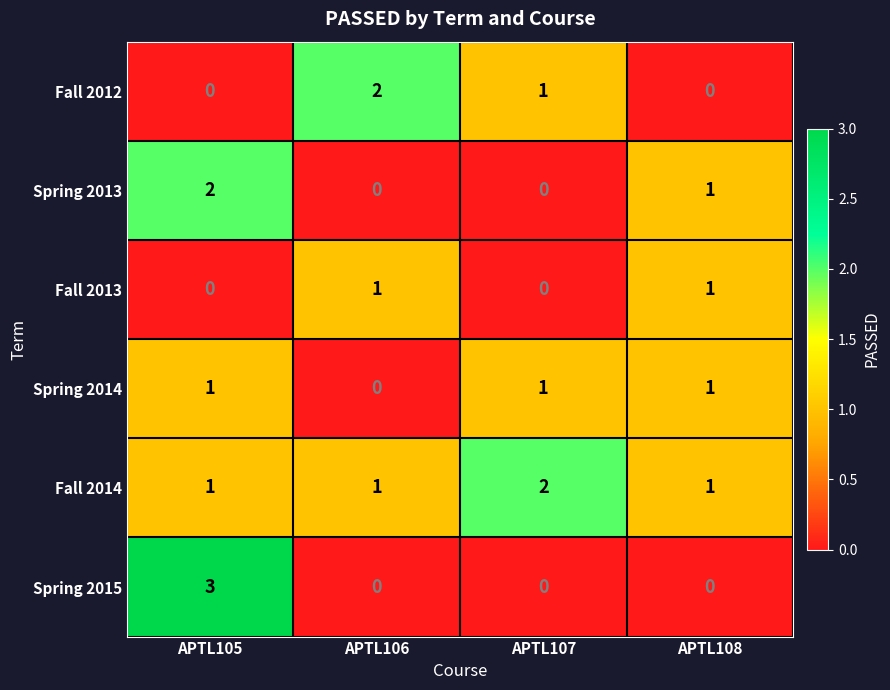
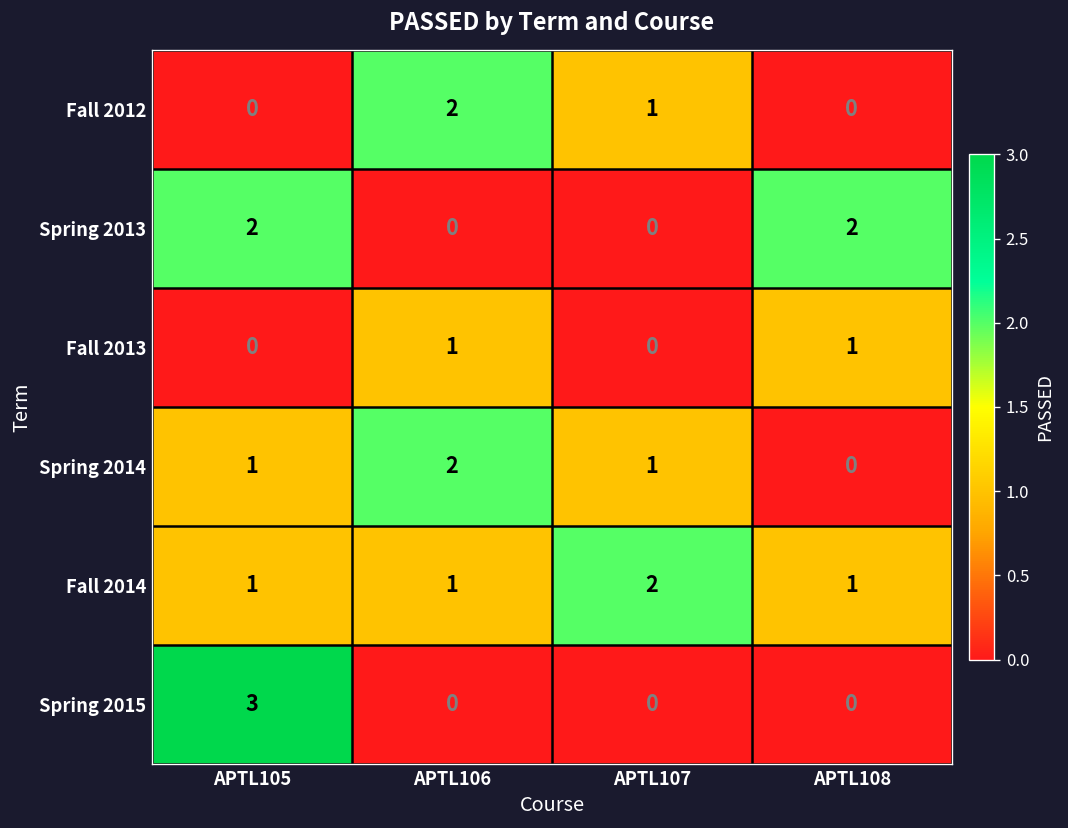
  {
    "Fall 2012": {
      "APTL105": 0,
      "APTL106": 2,
      "APTL107": 1,
      "APTL108": 0
    },
    "Spring 2013": {
      "APTL105": 2,
      "APTL106": 0,
      "APTL107": 0,
-     "APTL108": 1
+     "APTL108": 2
    },
    "Fall 2013": {
      "APTL105": 0,
      "APTL106": 1,
      "APTL107": 0,
      "APTL108": 1
    },
    "Spring 2014": {
      "APTL105": 1,
-     "APTL106": 0,
+     "APTL106": 2,
      "APTL107": 1,
-     "APTL108": 1
+     "APTL108": 0
    },
    "Fall 2014": {
      "APTL105": 1,
      "APTL106": 1,
      "APTL107": 2,
      "APTL108": 1
    },
    "Spring 2015": {
      "APTL105": 3,
      "APTL106": 0,
      "APTL107": 0,
      "APTL108": 0
    }
  }
